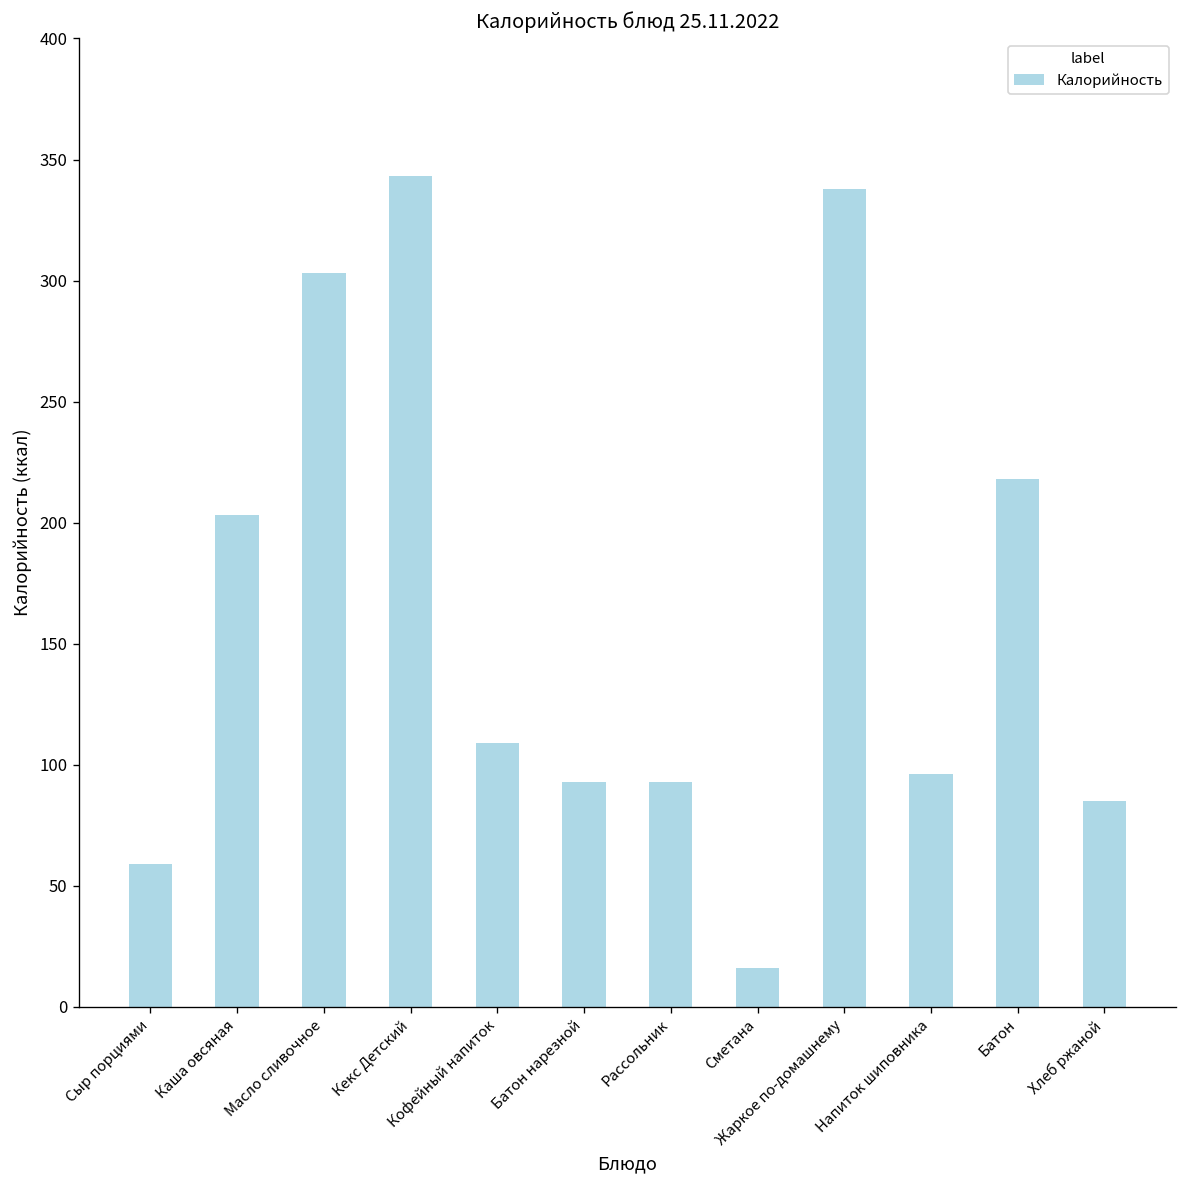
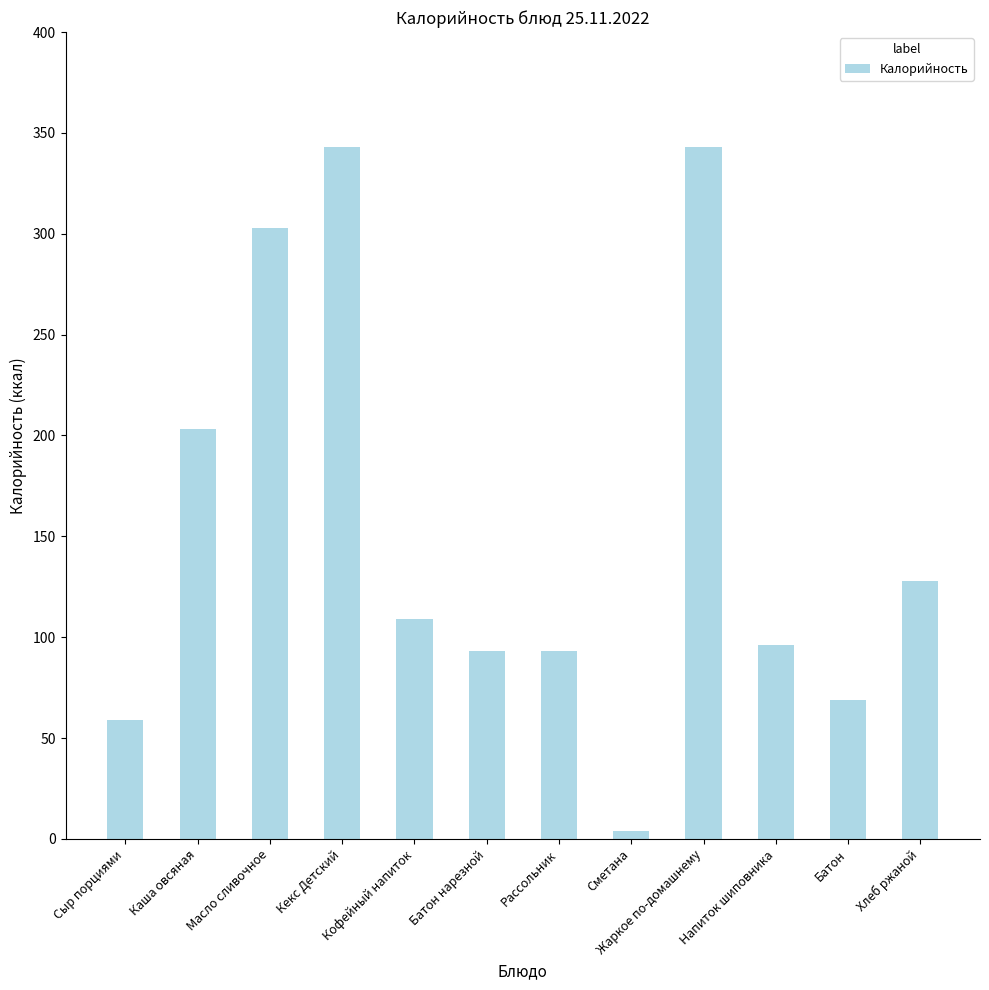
  {
    "Сыр порциями": 59,
    "Каша овсяная": 203,
    "Масло сливочное": 303,
    "Кекс Детский": 343,
    "Кофейный напиток": 109,
    "Батон нарезной": 93,
    "Рассольник": 93,
-   "Сметана": 16,
-   "Жаркое по-домашнему": 338,
+   "Сметана": 4,
+   "Жаркое по-домашнему": 343,
    "Напиток шиповника": 96,
-   "Батон": 218,
-   "Хлеб ржаной": 85
+   "Батон": 69,
+   "Хлеб ржаной": 128
  }
